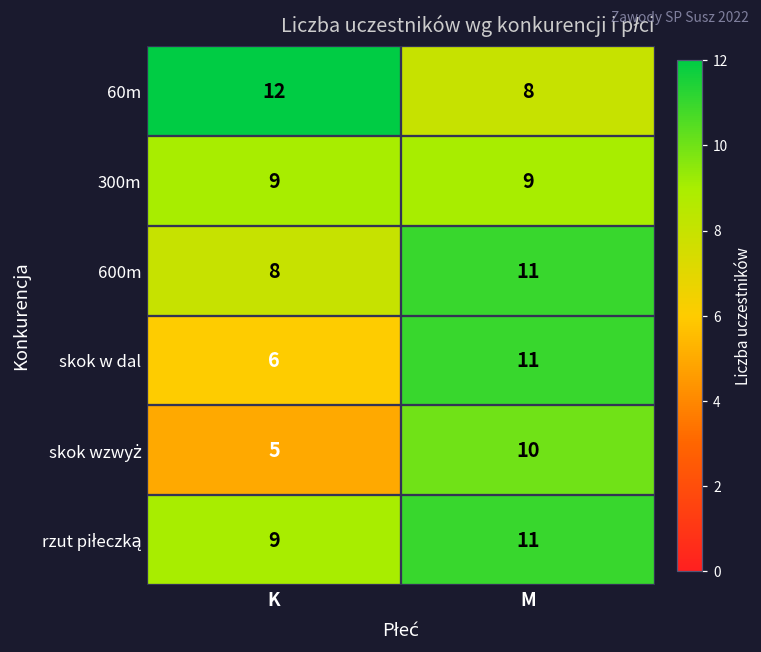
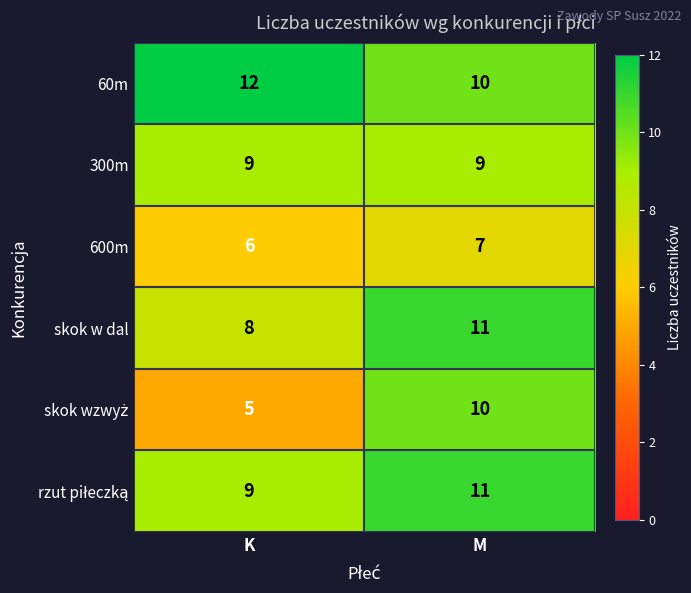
  {
    "60m": {
      "K": 12,
-     "M": 8
+     "M": 10
    },
    "300m": {
      "K": 9,
      "M": 9
    },
    "600m": {
-     "K": 8,
-     "M": 11
+     "K": 6,
+     "M": 7
    },
    "skok w dal": {
-     "K": 6,
+     "K": 8,
      "M": 11
    },
    "skok wzwyż": {
      "K": 5,
      "M": 10
    },
    "rzut piłeczką": {
      "K": 9,
      "M": 11
    }
  }
